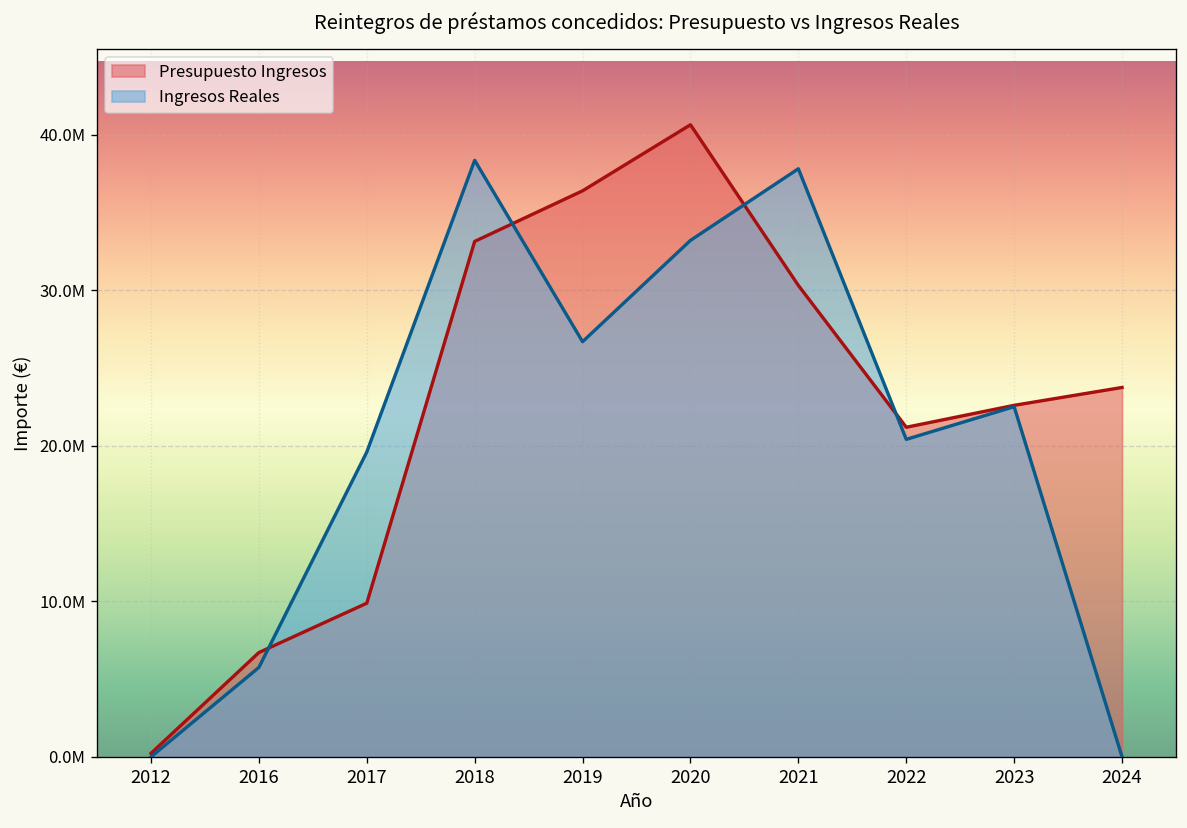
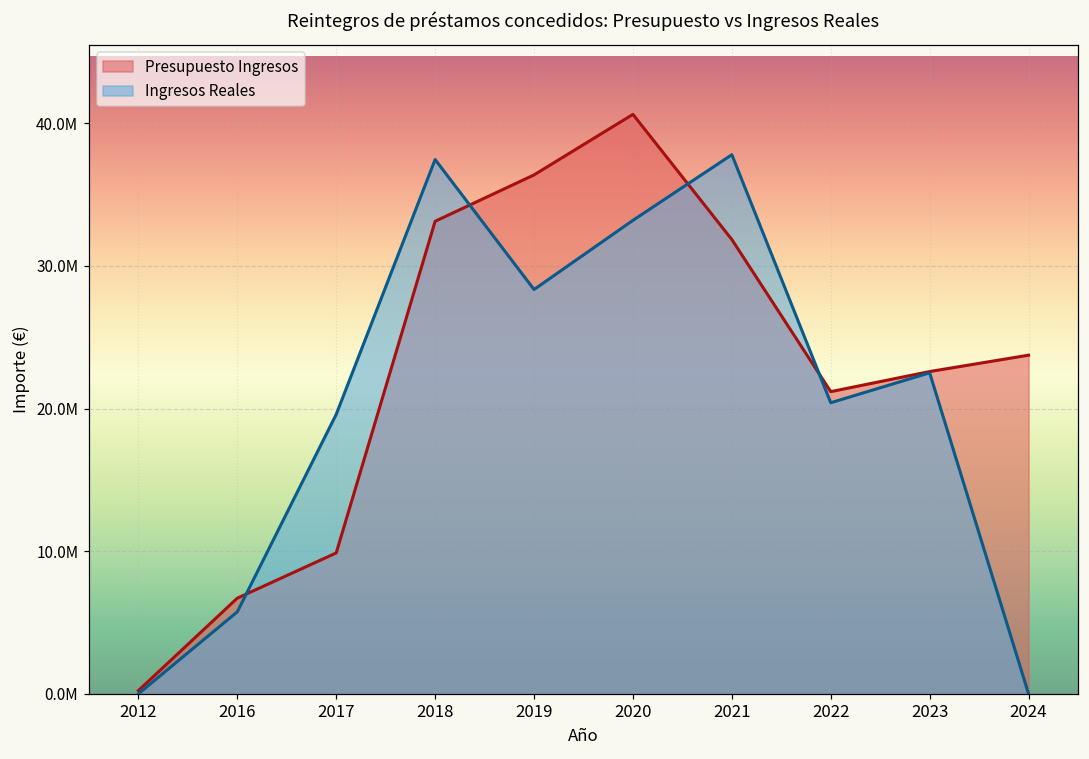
  {
    "Presupuesto Ingresos": {
      "2012": 200000,
      "2016": 6700000,
      "2017": 9900000,
      "2018": 33100000,
      "2019": 36400000,
      "2020": 40600000,
-     "2021": 30300000,
+     "2021": 31900000,
      "2022": 21200000,
      "2024": 23700000
    },
    "Ingresos Reales": {
      "2012": 0,
      "2016": 5700000,
      "2017": 19600000,
-     "2018": 38300000,
-     "2019": 26700000,
+     "2018": 37500000,
+     "2019": 28300000,
      "2020": 33200000,
      "2021": 37800000,
      "2022": 20400000,
      "2024": 0
    }
  }
